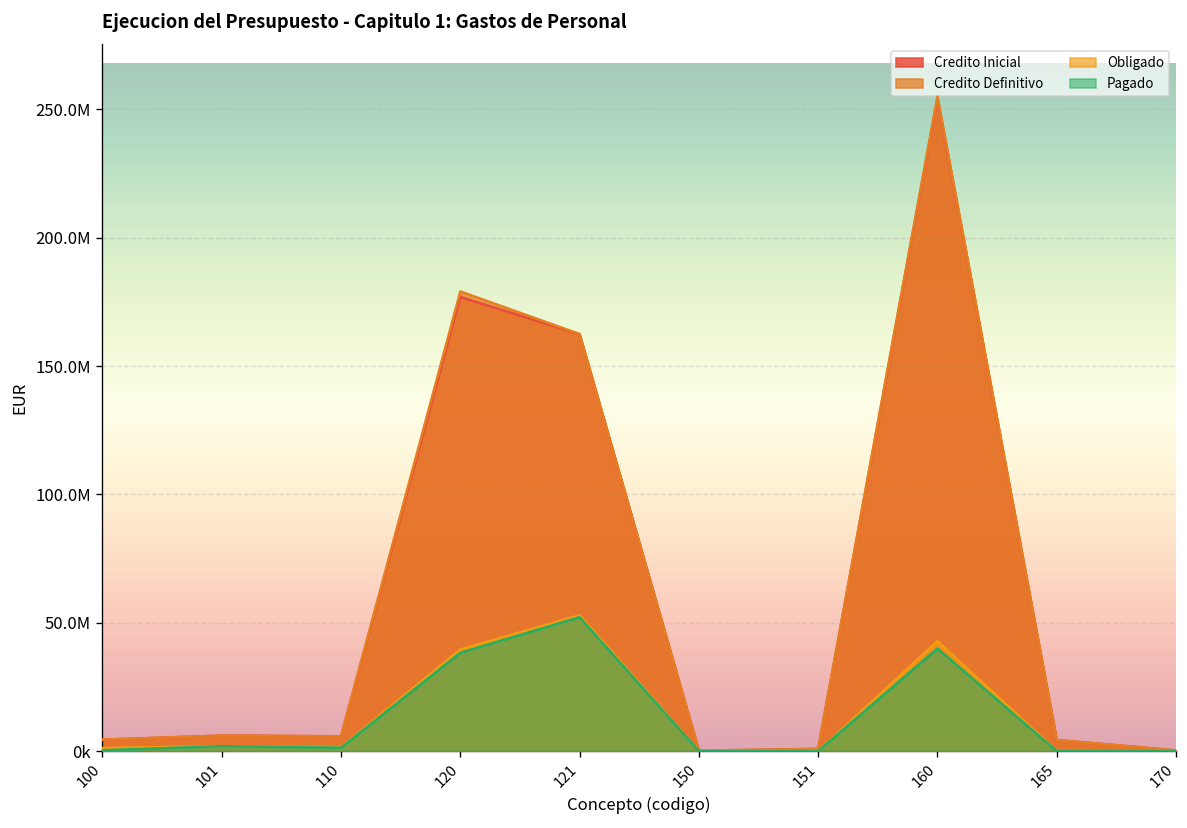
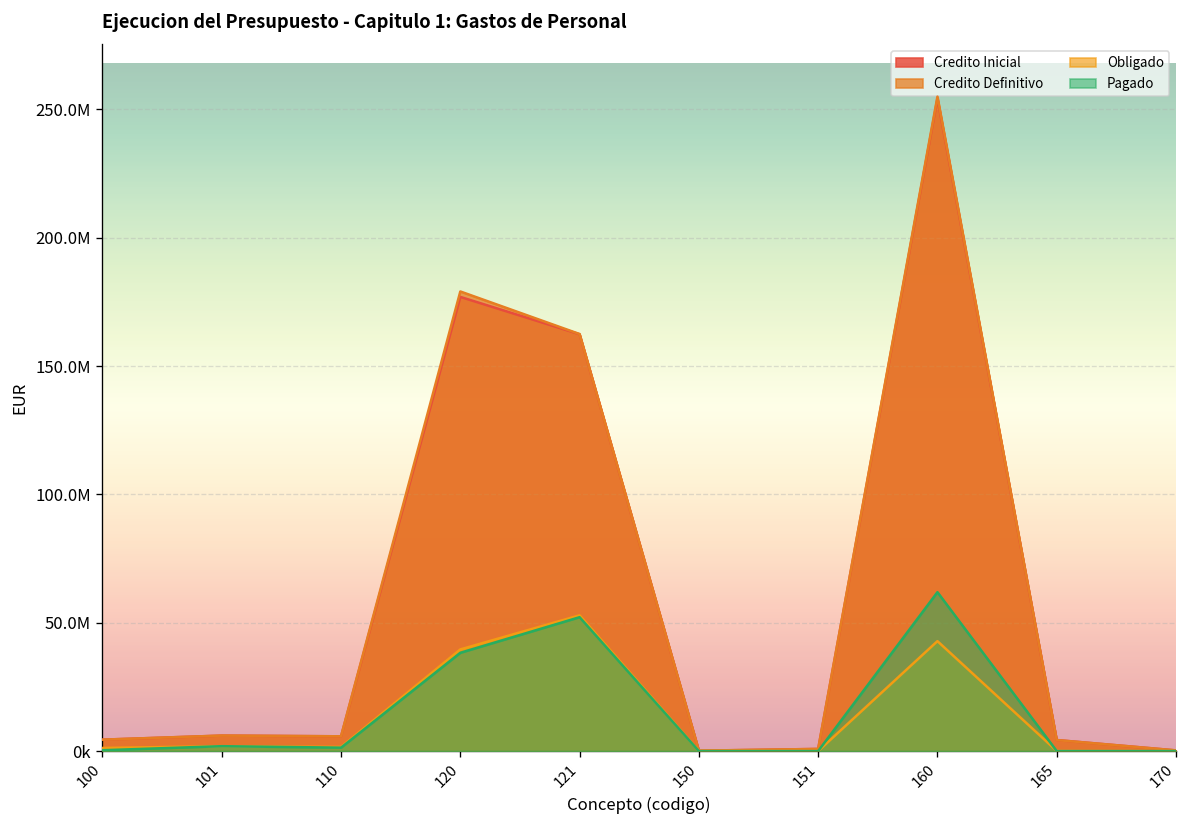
  {
    "Pagado": {
      "120": 38000000,
-     "160": 40000000
+     "160": 62000000
    }
  }
